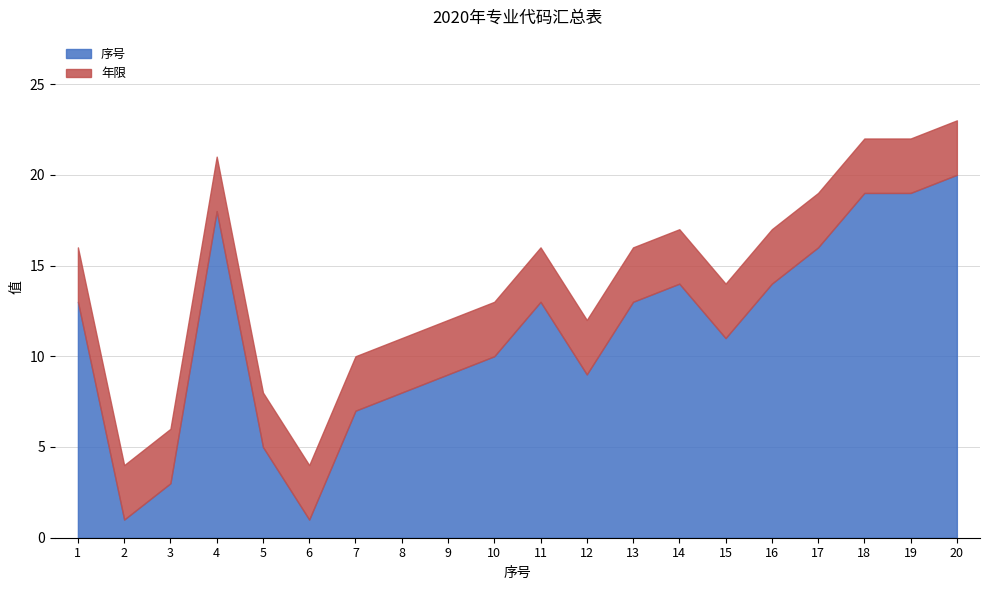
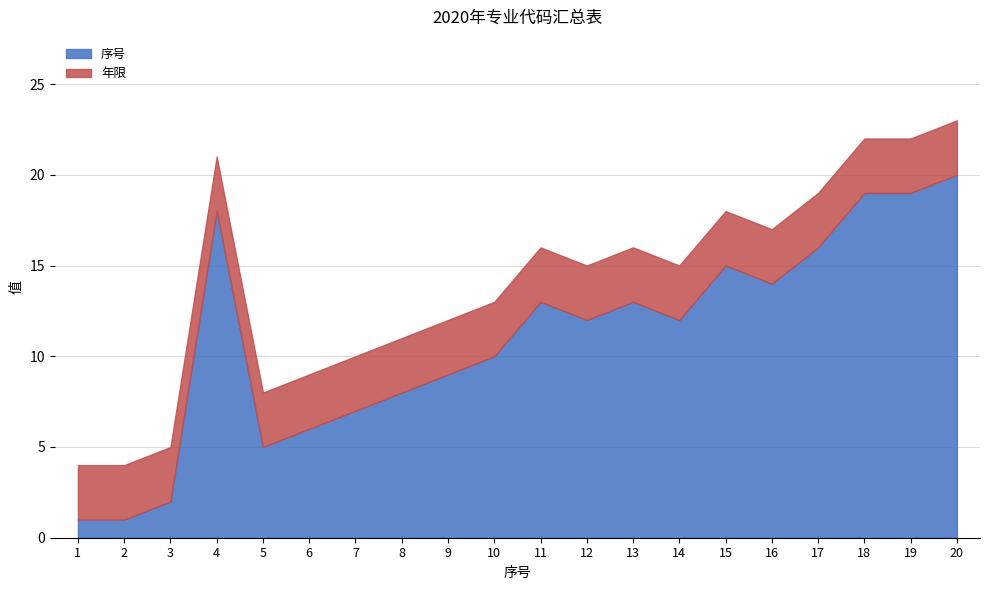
  {
    "序号": {
-     "1": 13,
+     "1": 1,
      "2": 1,
-     "3": 3,
+     "3": 2,
      "4": 18,
      "5": 5,
-     "6": 1,
+     "6": 6,
      "7": 7,
      "8": 8,
      "9": 9,
      "10": 10,
      "11": 13,
-     "12": 9,
+     "12": 12,
      "13": 13,
-     "14": 14,
-     "15": 11,
+     "14": 12,
+     "15": 15,
      "16": 14,
      "17": 16,
      "18": 19,
      "19": 19,
      "20": 20
    },
    "年限": {
      "1": 3,
      "2": 3,
      "3": 3,
      "4": 3,
      "5": 3,
      "6": 3,
      "7": 3,
      "8": 3,
      "9": 3,
      "10": 3,
      "11": 3,
      "12": 3,
      "13": 3,
      "14": 3,
      "15": 3,
      "16": 3,
      "17": 3,
      "18": 3,
      "19": 3,
      "20": 3
    }
  }
